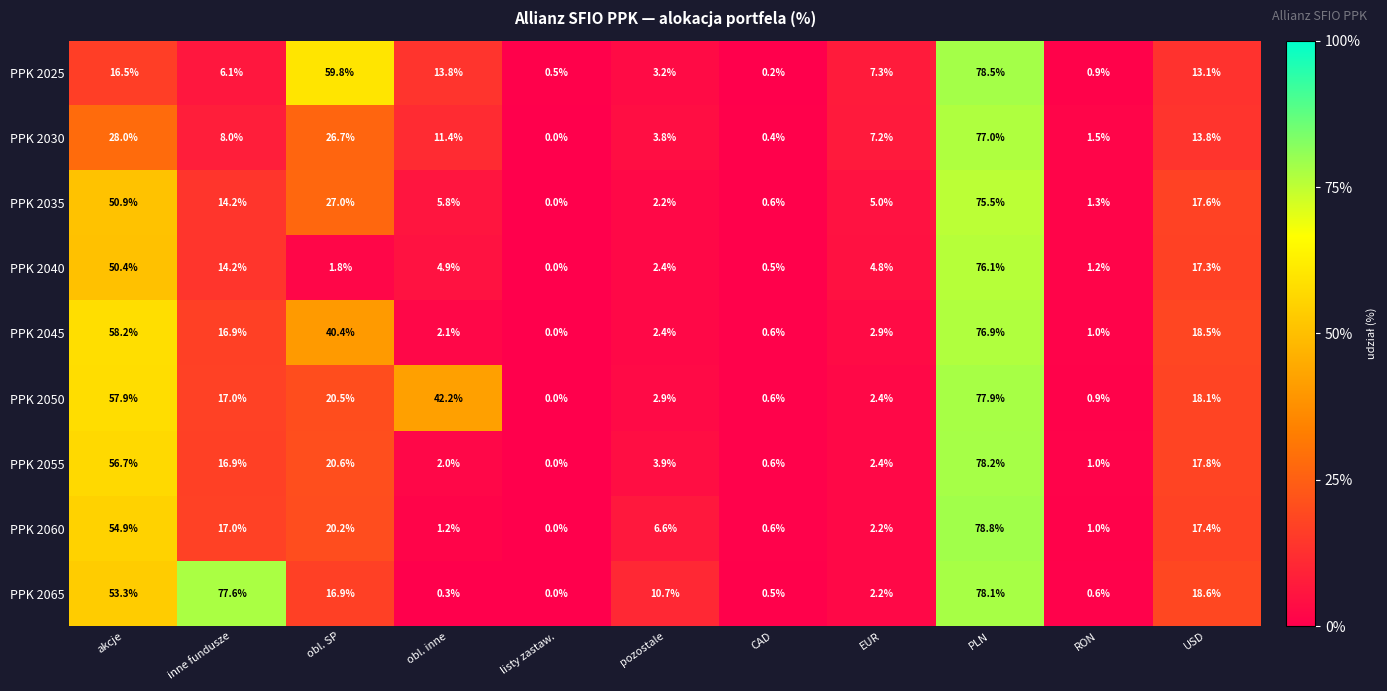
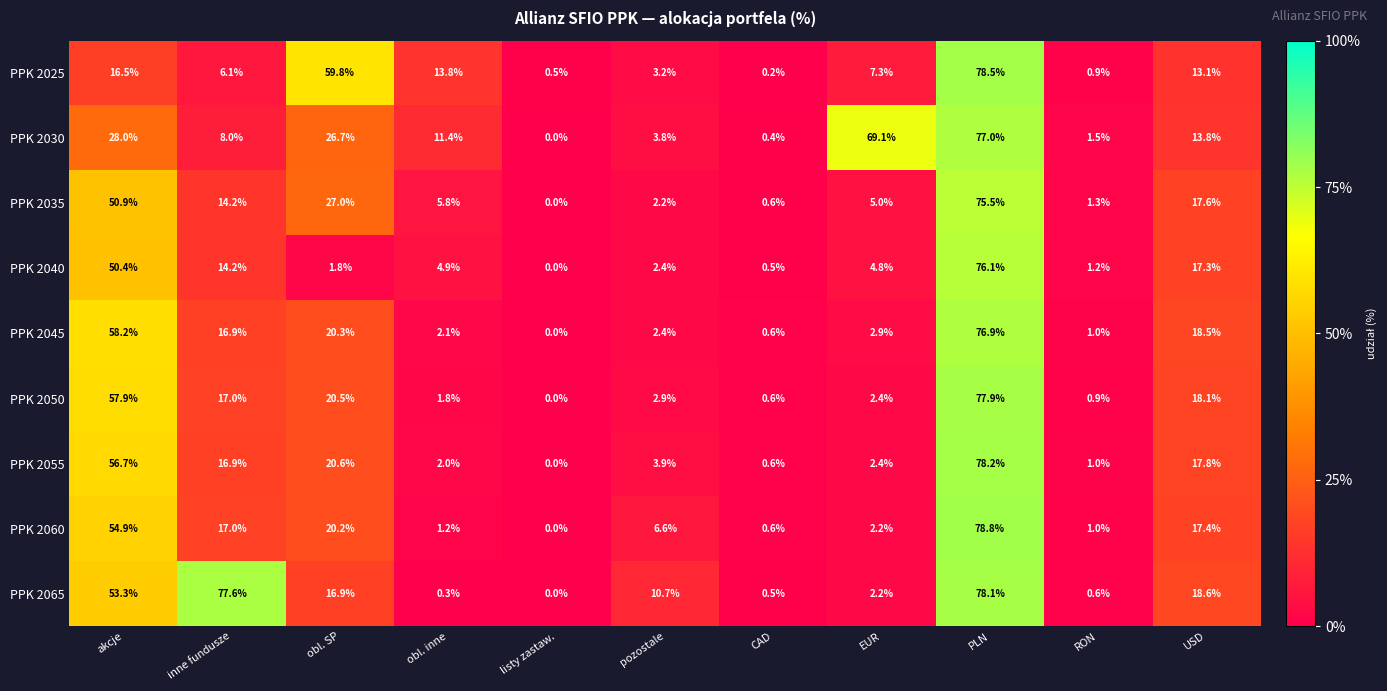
  {
    "PPK 2025": {
      "akcje": "16.5%",
      "inne fundusze": "6.1%",
      "obl. SP": "59.8%",
      "obl. inne": "13.8%",
      "listy zastaw.": "0.5%",
      "pozostale": "3.2%",
      "CAD": "0.2%",
      "EUR": "7.3%",
      "PLN": "78.5%",
      "RON": "0.9%",
      "USD": "13.1%"
    },
    "PPK 2030": {
      "akcje": "28.0%",
      "inne fundusze": "8.0%",
      "obl. SP": "26.7%",
      "obl. inne": "11.4%",
      "listy zastaw.": "0.0%",
      "pozostale": "3.8%",
      "CAD": "0.4%",
-     "EUR": "7.2%",
+     "EUR": "69.1%",
      "PLN": "77.0%",
      "RON": "1.5%",
      "USD": "13.8%"
    },
    "PPK 2035": {
      "akcje": "50.9%",
      "inne fundusze": "14.2%",
      "obl. SP": "27.0%",
      "obl. inne": "5.8%",
      "listy zastaw.": "0.0%",
      "pozostale": "2.2%",
      "CAD": "0.6%",
      "EUR": "5.0%",
      "PLN": "75.5%",
      "RON": "1.3%",
      "USD": "17.6%"
    },
    "PPK 2040": {
      "akcje": "50.4%",
      "inne fundusze": "14.2%",
      "obl. SP": "1.8%",
      "obl. inne": "4.9%",
      "listy zastaw.": "0.0%",
      "pozostale": "2.4%",
      "CAD": "0.5%",
      "EUR": "4.8%",
      "PLN": "76.1%",
      "RON": "1.2%",
      "USD": "17.3%"
    },
    "PPK 2045": {
      "akcje": "58.2%",
      "inne fundusze": "16.9%",
-     "obl. SP": "40.4%",
+     "obl. SP": "20.3%",
      "obl. inne": "2.1%",
      "listy zastaw.": "0.0%",
      "pozostale": "2.4%",
      "CAD": "0.6%",
      "EUR": "2.9%",
      "PLN": "76.9%",
      "RON": "1.0%",
      "USD": "18.5%"
    },
    "PPK 2050": {
      "akcje": "57.9%",
      "inne fundusze": "17.0%",
      "obl. SP": "20.5%",
-     "obl. inne": "42.2%",
+     "obl. inne": "1.8%",
      "listy zastaw.": "0.0%",
      "pozostale": "2.9%",
      "CAD": "0.6%",
      "EUR": "2.4%",
      "PLN": "77.9%",
      "RON": "0.9%",
      "USD": "18.1%"
    },
    "PPK 2055": {
      "akcje": "56.7%",
      "inne fundusze": "16.9%",
      "obl. SP": "20.6%",
      "obl. inne": "2.0%",
      "listy zastaw.": "0.0%",
      "pozostale": "3.9%",
      "CAD": "0.6%",
      "EUR": "2.4%",
      "PLN": "78.2%",
      "RON": "1.0%",
      "USD": "17.8%"
    },
    "PPK 2060": {
      "akcje": "54.9%",
      "inne fundusze": "17.0%",
      "obl. SP": "20.2%",
      "obl. inne": "1.2%",
      "listy zastaw.": "0.0%",
      "pozostale": "6.6%",
      "CAD": "0.6%",
      "EUR": "2.2%",
      "PLN": "78.8%",
      "RON": "1.0%",
      "USD": "17.4%"
    },
    "PPK 2065": {
      "akcje": "53.3%",
      "inne fundusze": "77.6%",
      "obl. SP": "16.9%",
      "obl. inne": "0.3%",
      "listy zastaw.": "0.0%",
      "pozostale": "10.7%",
      "CAD": "0.5%",
      "EUR": "2.2%",
      "PLN": "78.1%",
      "RON": "0.6%",
      "USD": "18.6%"
    }
  }
